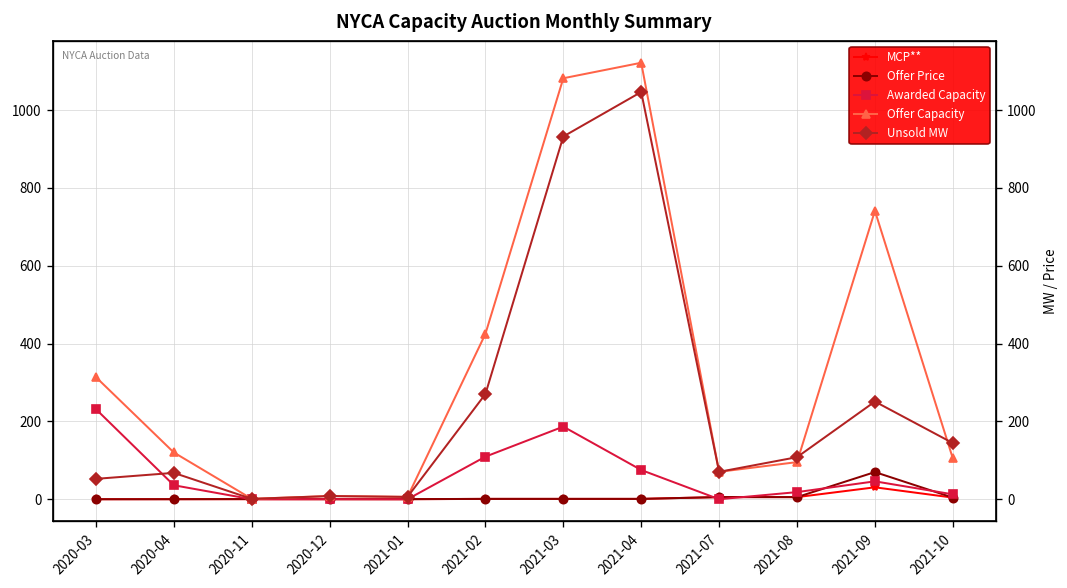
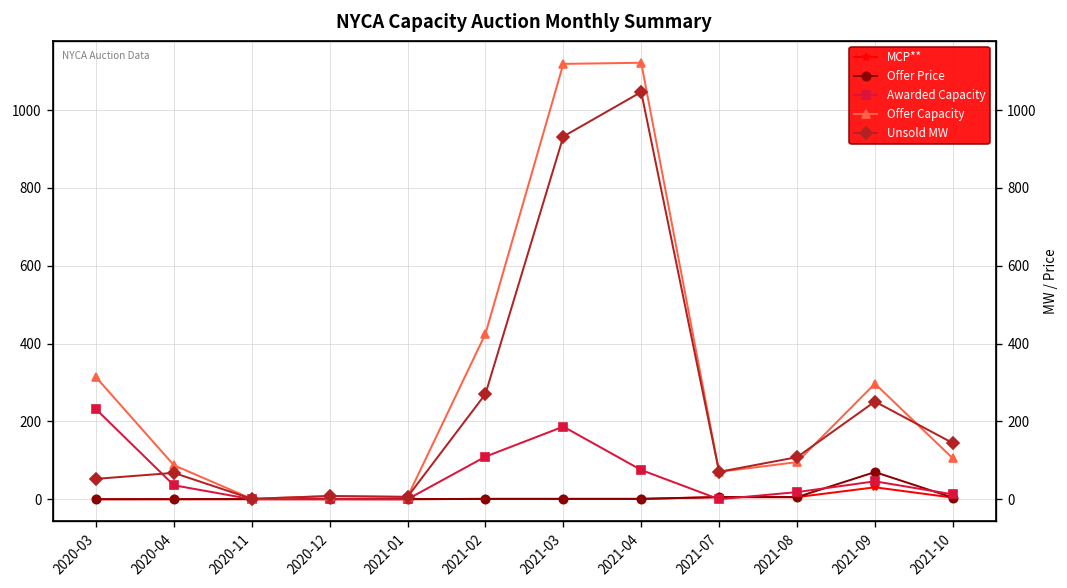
  {
    "MCP**": {
      "2021-09": 30
    },
    "Offer Price": {
      "2021-09": 70
    },
    "Offer Capacity": {
      "2020-03": 310,
-     "2020-04": 120,
+     "2020-04": 90,
      "2021-02": 420,
-     "2021-03": 1080,
+     "2021-03": 1120,
      "2021-04": 1120,
      "2021-08": 100,
-     "2021-09": 740,
+     "2021-09": 300,
      "2021-10": 110
    }
  }
